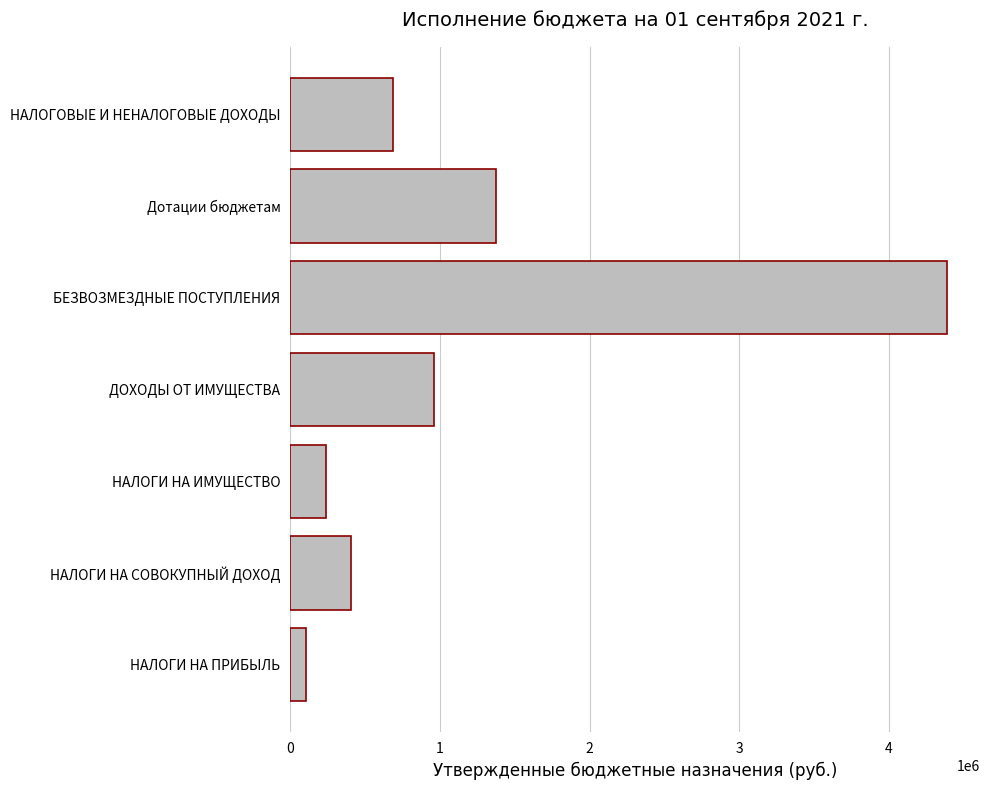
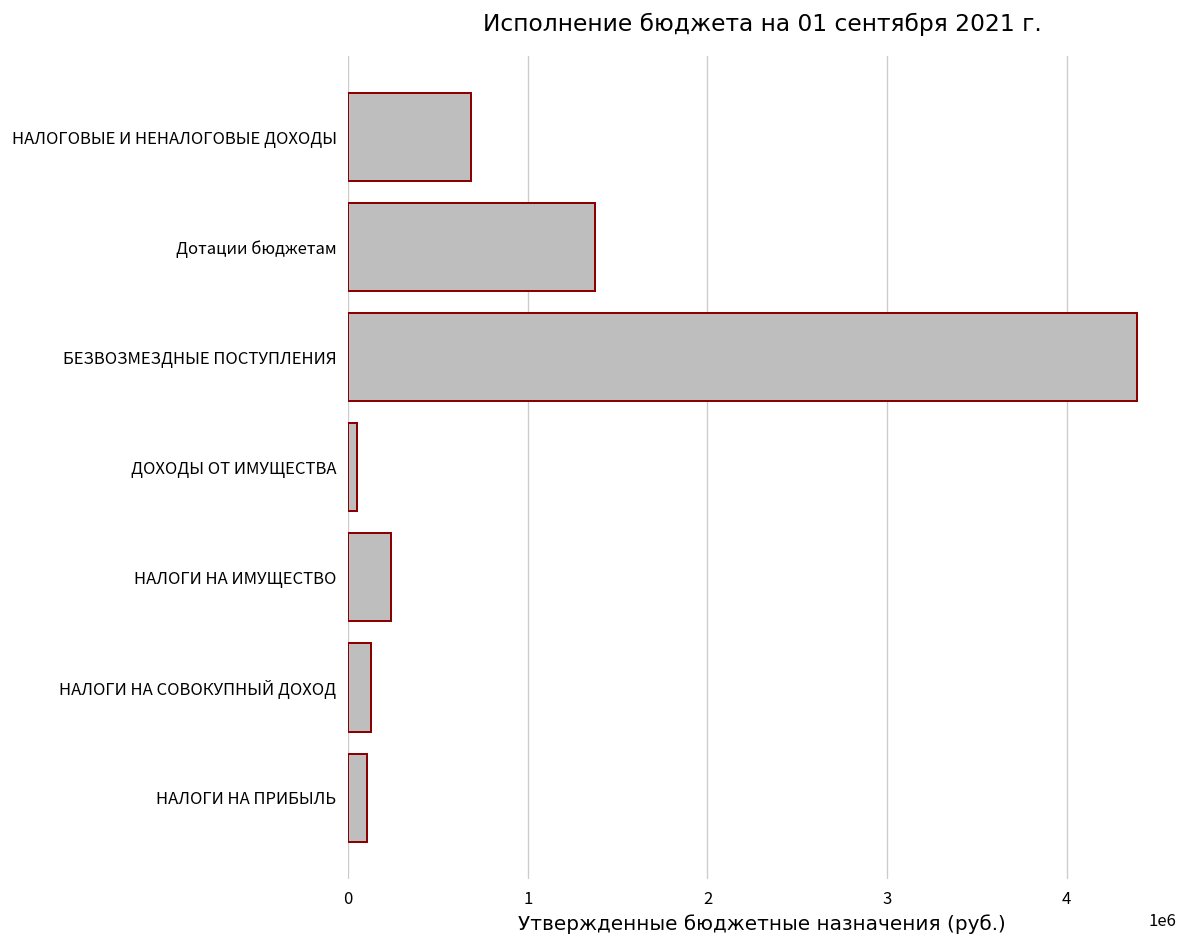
  {
    "НАЛОГОВЫЕ И НЕНАЛОГОВЫЕ ДОХОДЫ": 690000,
    "Дотации бюджетам": 1370000,
    "БЕЗВОЗМЕЗДНЫЕ ПОСТУПЛЕНИЯ": 4390000,
-   "ДОХОДЫ ОТ ИМУЩЕСТВА": 960000,
+   "ДОХОДЫ ОТ ИМУЩЕСТВА": 50000,
    "НАЛОГИ НА ИМУЩЕСТВО": 240000,
-   "НАЛОГИ НА СОВОКУПНЫЙ ДОХОД": 410000,
+   "НАЛОГИ НА СОВОКУПНЫЙ ДОХОД": 130000,
    "НАЛОГИ НА ПРИБЫЛЬ": 110000
  }
